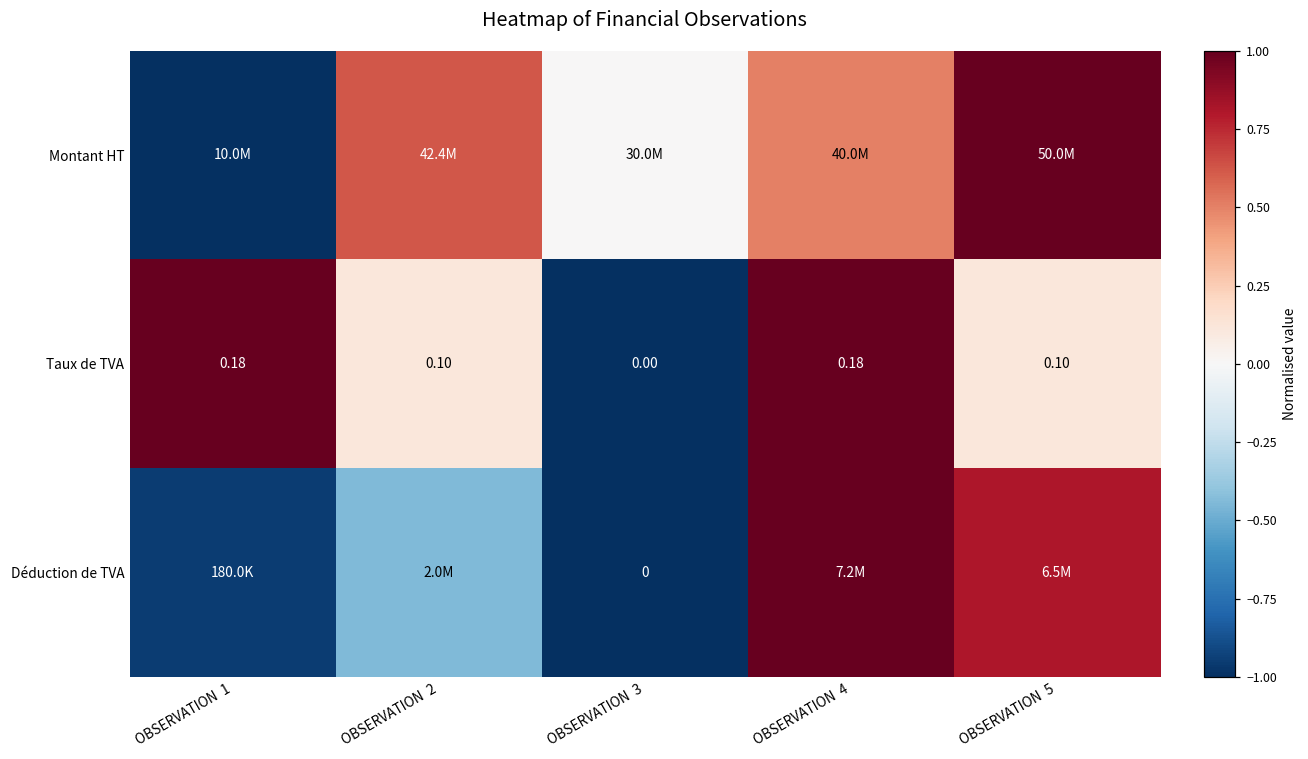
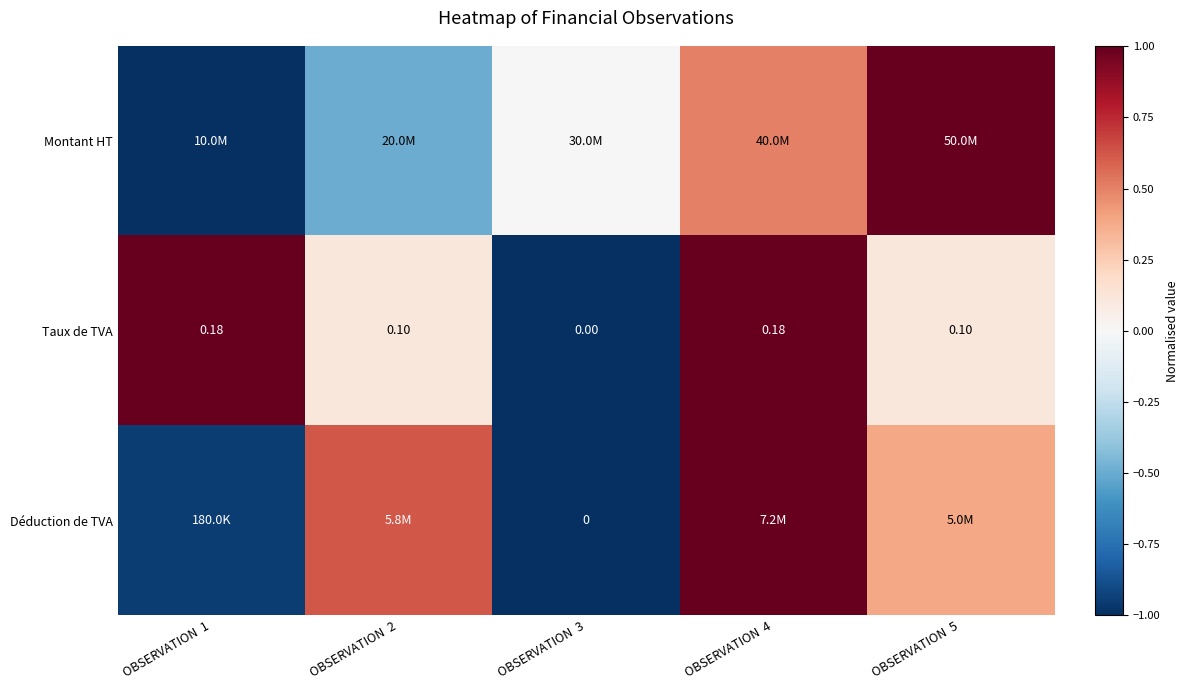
  {
    "Montant HT": {
      "OBSERVATION 1": "10.0M",
-     "OBSERVATION 2": "42.4M",
+     "OBSERVATION 2": "20.0M",
      "OBSERVATION 3": "30.0M",
      "OBSERVATION 4": "40.0M",
      "OBSERVATION 5": "50.0M"
    },
    "Taux de TVA": {
      "OBSERVATION 1": "0.18",
      "OBSERVATION 2": "0.10",
      "OBSERVATION 3": "0.00",
      "OBSERVATION 4": "0.18",
      "OBSERVATION 5": "0.10"
    },
    "Déduction de TVA": {
      "OBSERVATION 1": "180.0K",
-     "OBSERVATION 2": "2.0M",
+     "OBSERVATION 2": "5.8M",
      "OBSERVATION 3": "0",
      "OBSERVATION 4": "7.2M",
-     "OBSERVATION 5": "6.5M"
+     "OBSERVATION 5": "5.0M"
    }
  }
